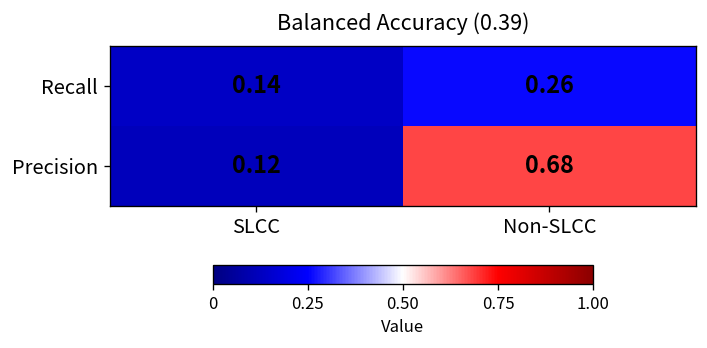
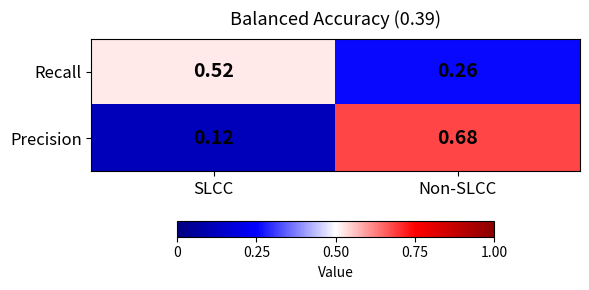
  {
    "Recall": {
-     "SLCC": 0.14,
+     "SLCC": 0.52,
      "Non-SLCC": 0.26
    },
    "Precision": {
      "SLCC": 0.12,
      "Non-SLCC": 0.68
    }
  }
